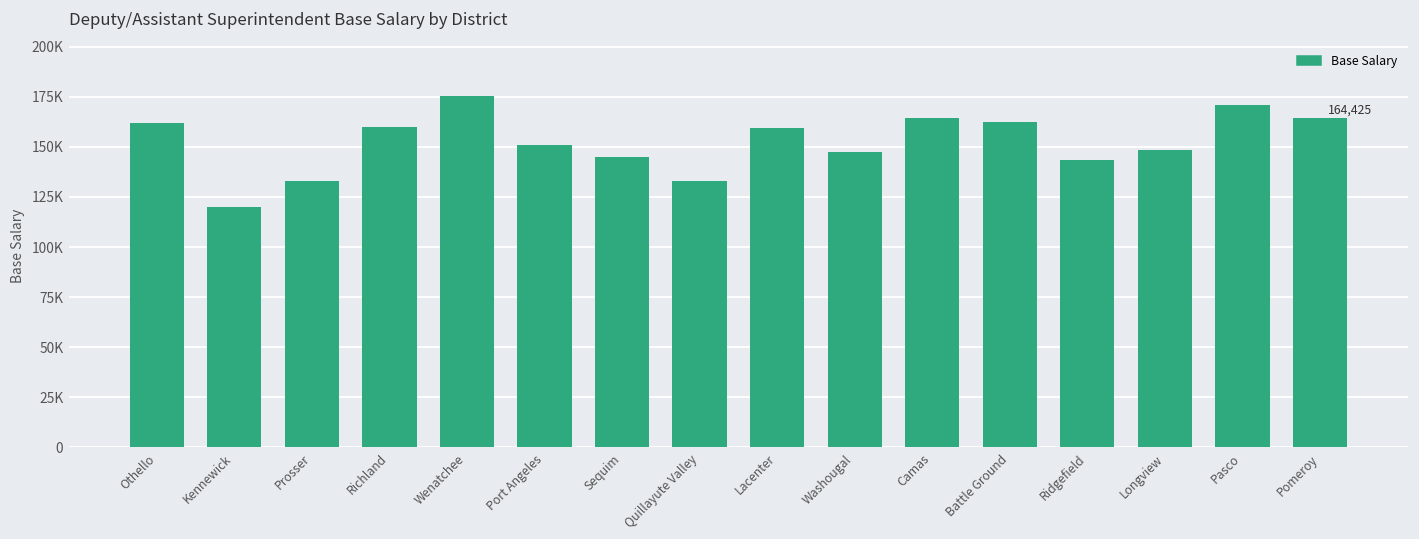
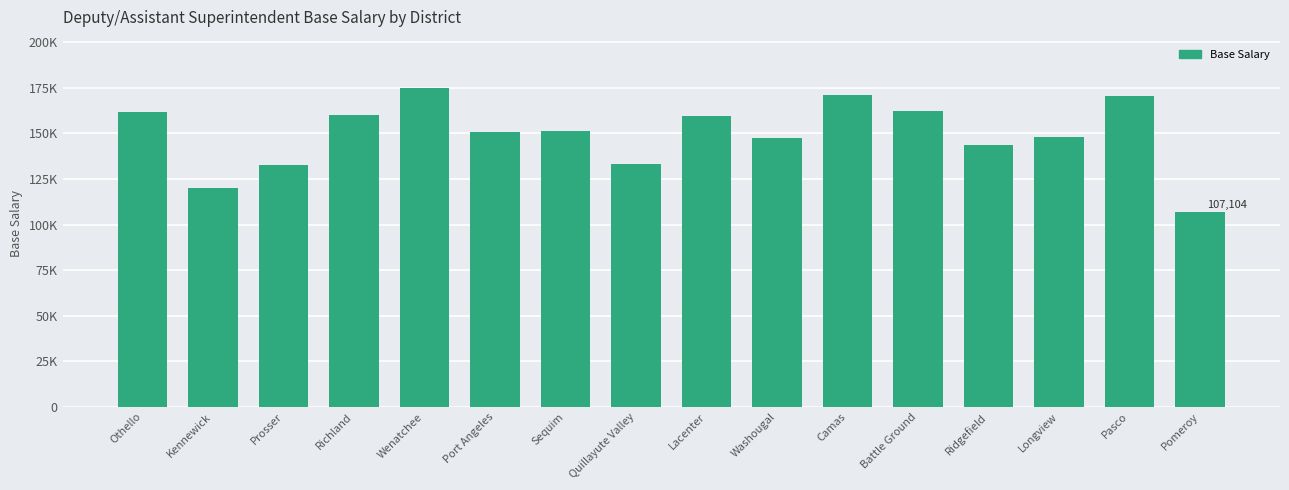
  {
-   "Sequim": "145000",
-   "Camas": "164000",
-   "Pomeroy": "164,425"
+   "Sequim": "151000",
+   "Camas": "171000",
+   "Pomeroy": "107,104"
  }
